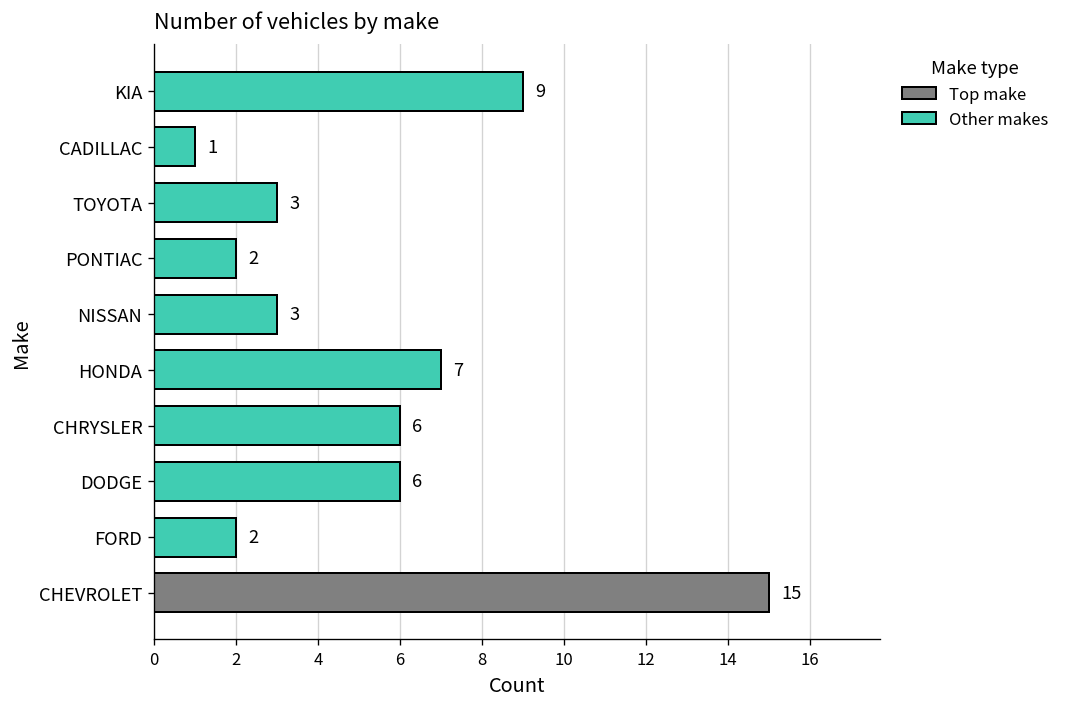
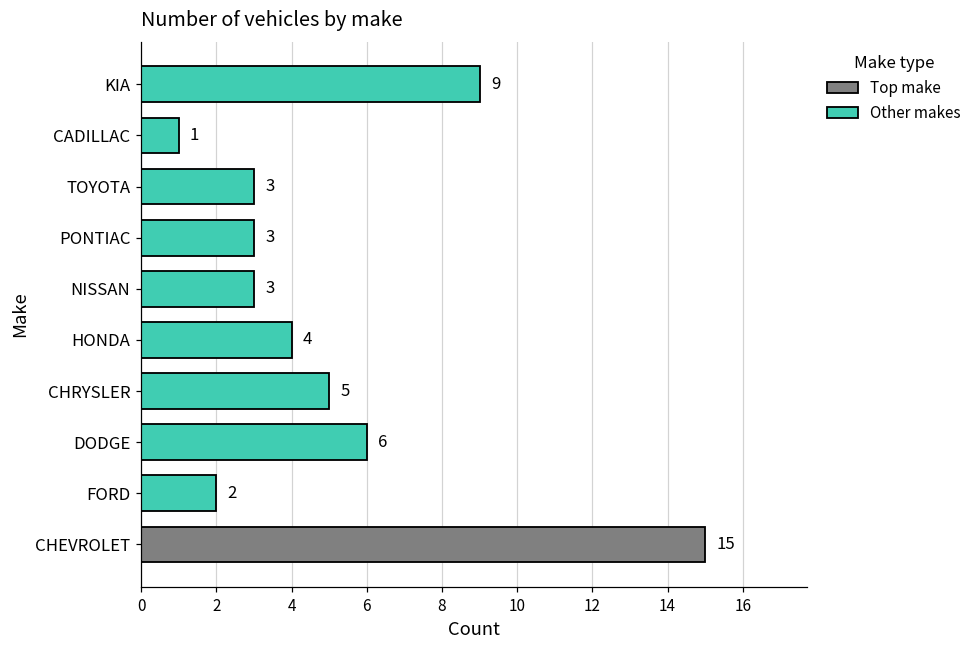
  {
    "KIA": 9,
    "CADILLAC": 1,
    "TOYOTA": 3,
-   "PONTIAC": 2,
+   "PONTIAC": 3,
    "NISSAN": 3,
-   "HONDA": 7,
-   "CHRYSLER": 6,
+   "HONDA": 4,
+   "CHRYSLER": 5,
    "DODGE": 6,
    "FORD": 2,
    "CHEVROLET": 15
  }
